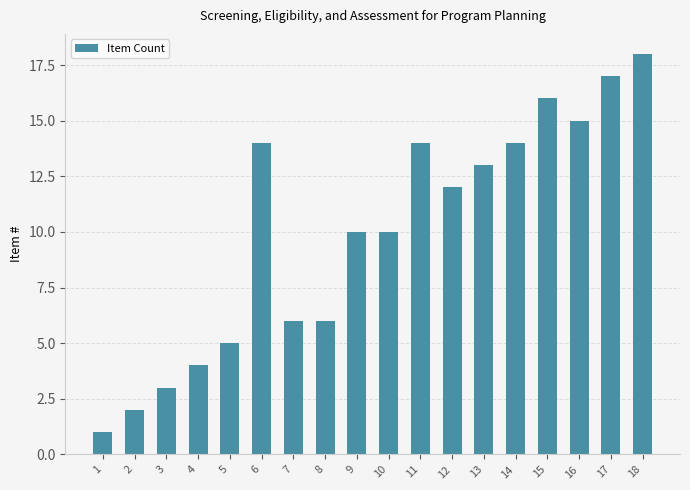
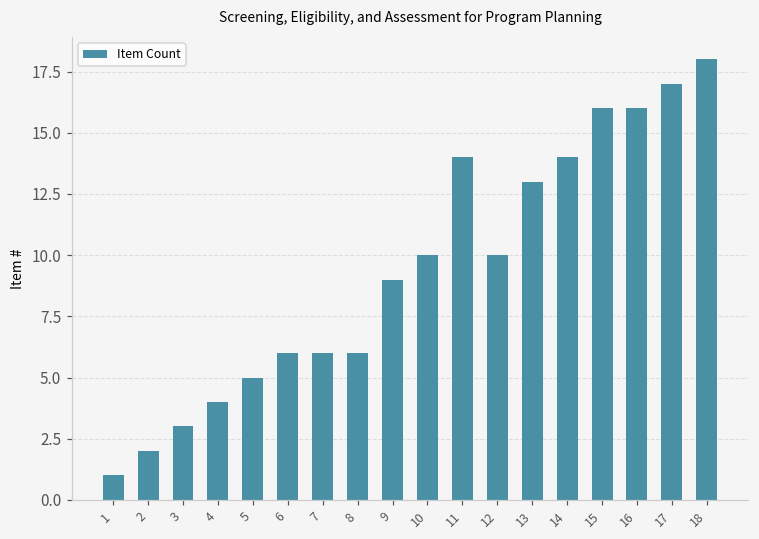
  {
    "1": 1,
    "2": 2,
    "3": 3,
    "4": 4,
    "5": 5,
-   "6": 14,
+   "6": 6,
    "7": 6,
    "8": 6,
-   "9": 10,
+   "9": 9,
    "10": 10,
    "11": 14,
-   "12": 12,
+   "12": 10,
    "13": 13,
    "14": 14,
    "15": 16,
-   "16": 15,
+   "16": 16,
    "17": 17,
    "18": 18
  }
